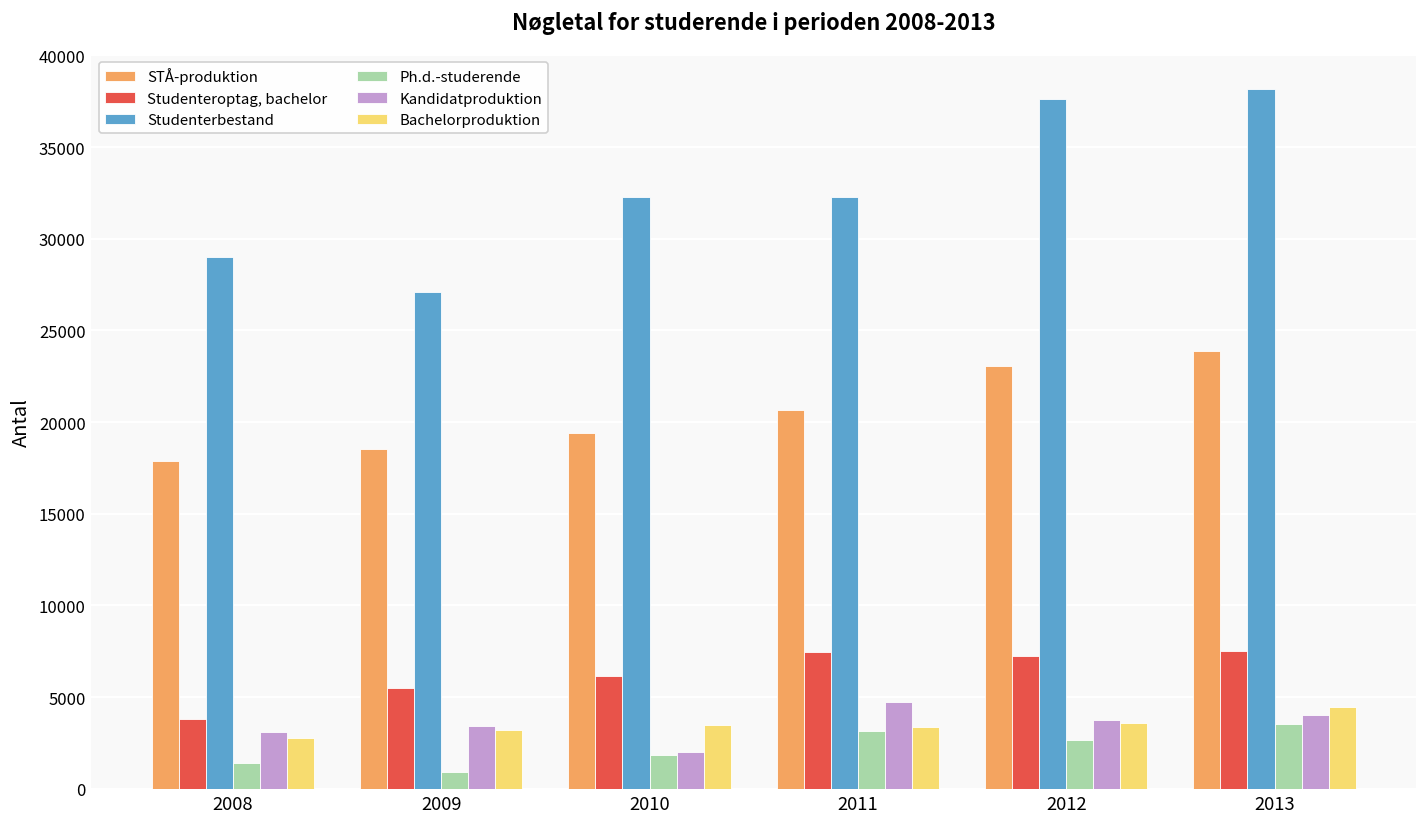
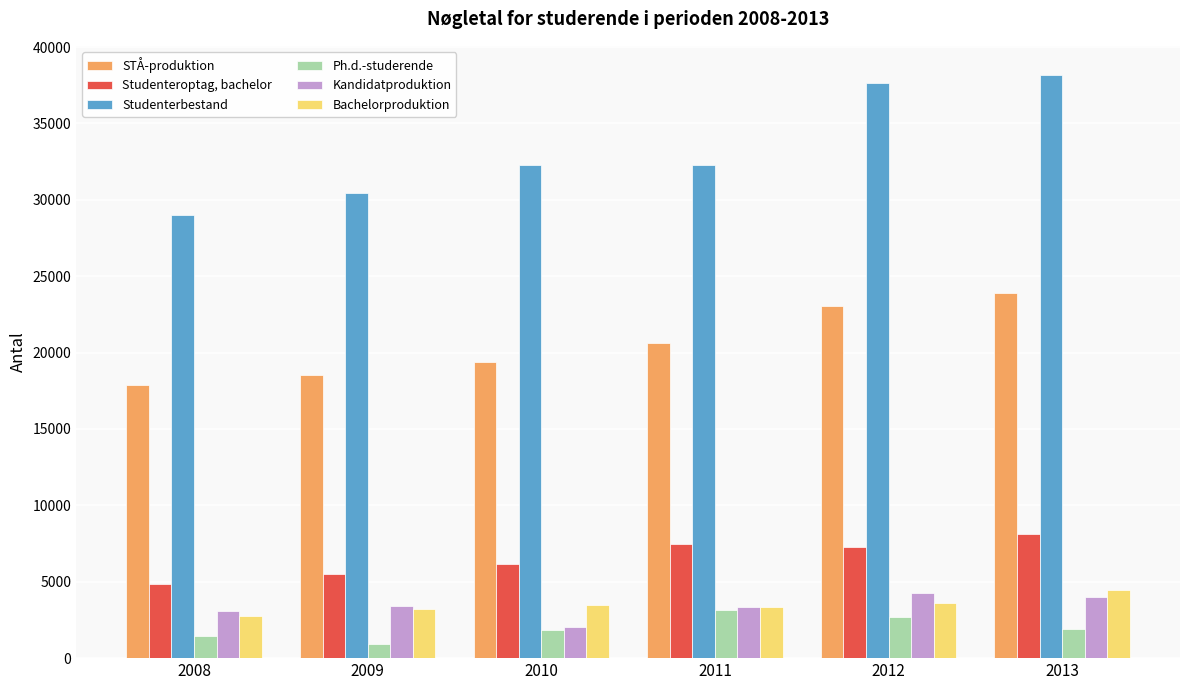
  {
    "Studenteroptag, bachelor": {
-     "2008": 3800,
+     "2008": 4900,
      "2009": 5500,
      "2010": 6200,
      "2011": 7500,
      "2012": 7300,
-     "2013": 7500
+     "2013": 8100
    },
    "Studenterbestand": {
      "2008": 29000,
-     "2009": 27100,
+     "2009": 30400,
      "2010": 32300,
      "2011": 32300,
      "2012": 37600,
      "2013": 38200
    },
    "Ph.d.-studerende": {
      "2008": 1400,
      "2009": 900,
      "2010": 1800,
      "2011": 3200,
      "2012": 2700,
-     "2013": 3600
+     "2013": 1900
    },
    "Kandidatproduktion": {
      "2008": 3100,
      "2009": 3400,
      "2010": 2000,
-     "2011": 4700,
-     "2012": 3700,
+     "2011": 3300,
+     "2012": 4300,
      "2013": 4000
    }
  }
